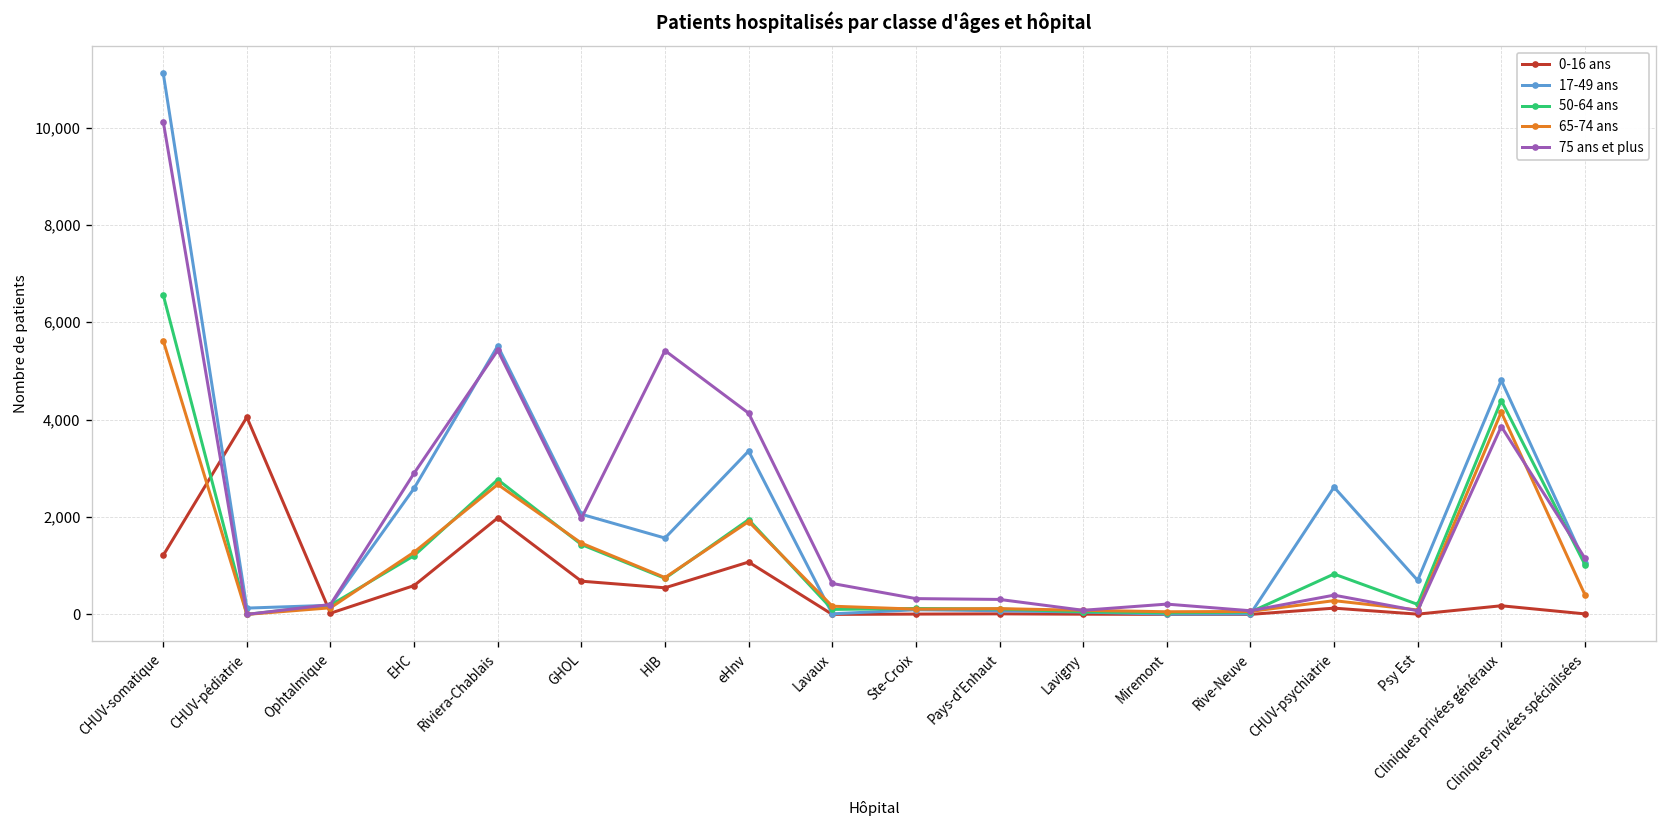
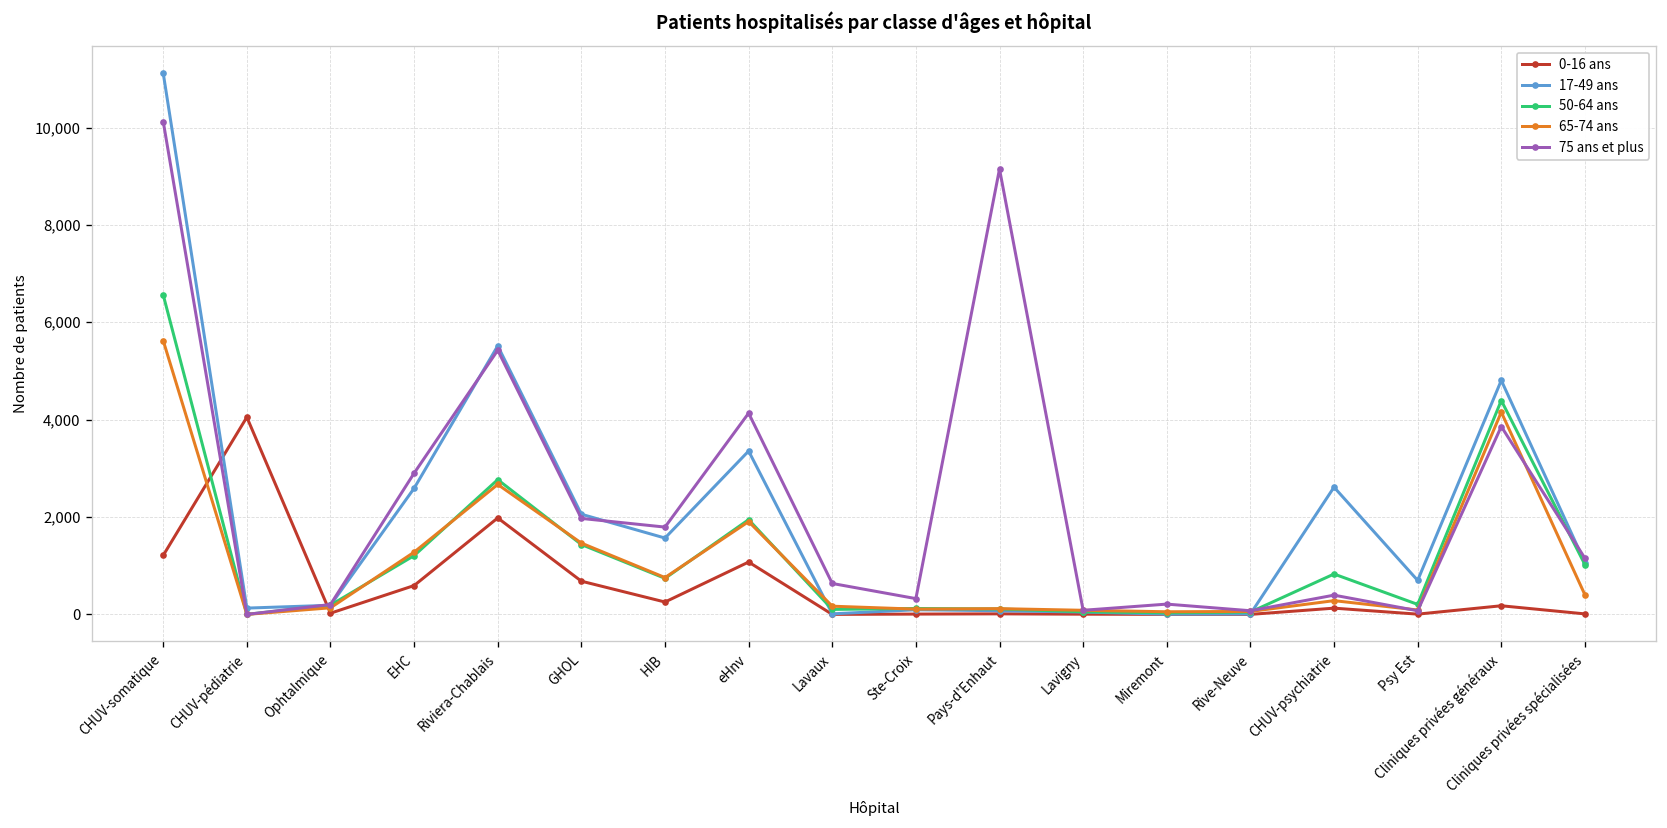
  {
    "0-16 ans": {
      "CHUV-somatique": "1,200",
      "CHUV-pédiatrie": "4,100",
      "Ophtalmique": "0",
      "EHC": "600",
      "Riviera-Chablais": "2,000",
      "GHOL": "700",
-     "HIB": "500",
+     "HIB": "300",
      "eHnv": "1,100",
      "Ste-Croix": "0",
      "Pays-d'Enhaut": "0",
      "CHUV-psychiatrie": "100",
      "Psy Est": "0",
      "Cliniques privées généraux": "200",
      "Cliniques privées spécialisées": "0"
    },
    "17-49 ans": {
      "CHUV-somatique": "11,100",
      "CHUV-pédiatrie": "100",
      "EHC": "2,600",
      "Riviera-Chablais": "5,500",
      "GHOL": "2,100",
      "HIB": "1,600",
      "eHnv": "3,400",
      "CHUV-psychiatrie": "2,600",
      "Psy Est": "700",
      "Cliniques privées généraux": "4,800"
    },
    "50-64 ans": {
      "CHUV-somatique": "6,600",
      "EHC": "1,200",
      "Riviera-Chablais": "2,800",
      "Lavaux": "100",
      "CHUV-psychiatrie": "800",
      "Psy Est": "200",
      "Cliniques privées généraux": "4,400"
    },
    "65-74 ans": {
      "CHUV-somatique": "5,600",
      "EHC": "1,300",
      "Riviera-Chablais": "2,700",
      "Lavaux": "200",
      "CHUV-psychiatrie": "300",
      "Cliniques privées généraux": "4,200",
      "Cliniques privées spécialisées": "400"
    },
    "75 ans et plus": {
      "CHUV-somatique": "10,100",
      "EHC": "2,900",
      "Riviera-Chablais": "5,400",
      "GHOL": "2,000",
-     "HIB": "5,400",
+     "HIB": "1,800",
      "eHnv": "4,100",
      "Lavaux": "600",
      "Ste-Croix": "300",
-     "Pays-d'Enhaut": "300",
+     "Pays-d'Enhaut": "9,100",
      "Miremont": "200",
      "CHUV-psychiatrie": "400",
      "Cliniques privées généraux": "3,900",
      "Cliniques privées spécialisées": "1,200"
    }
  }
